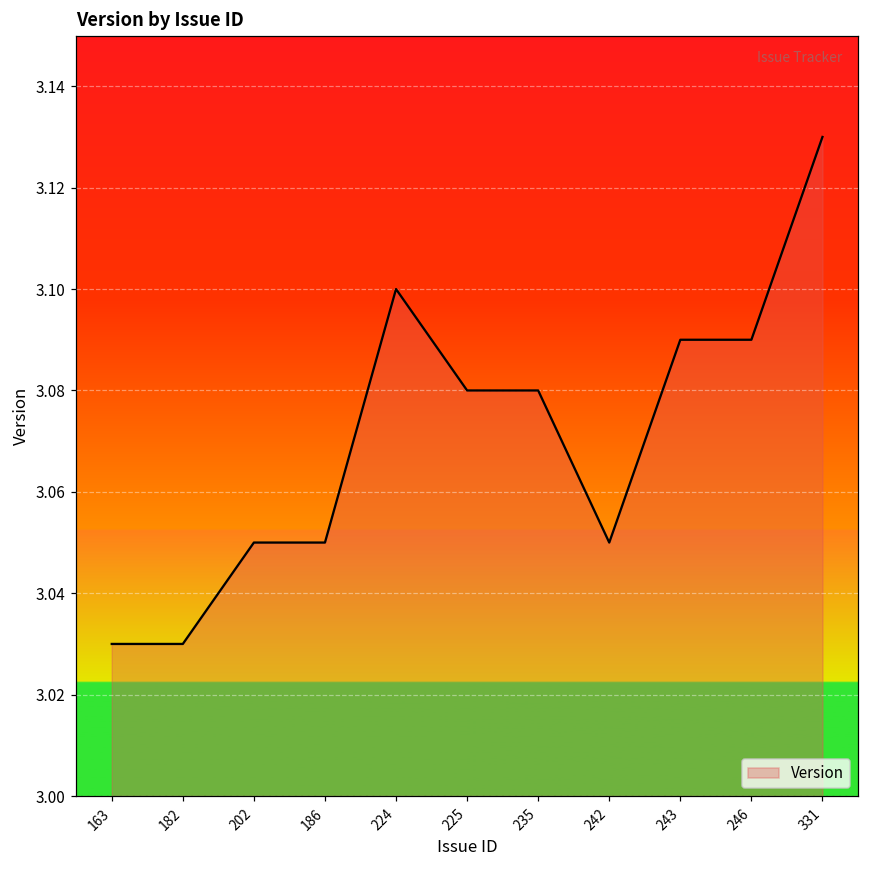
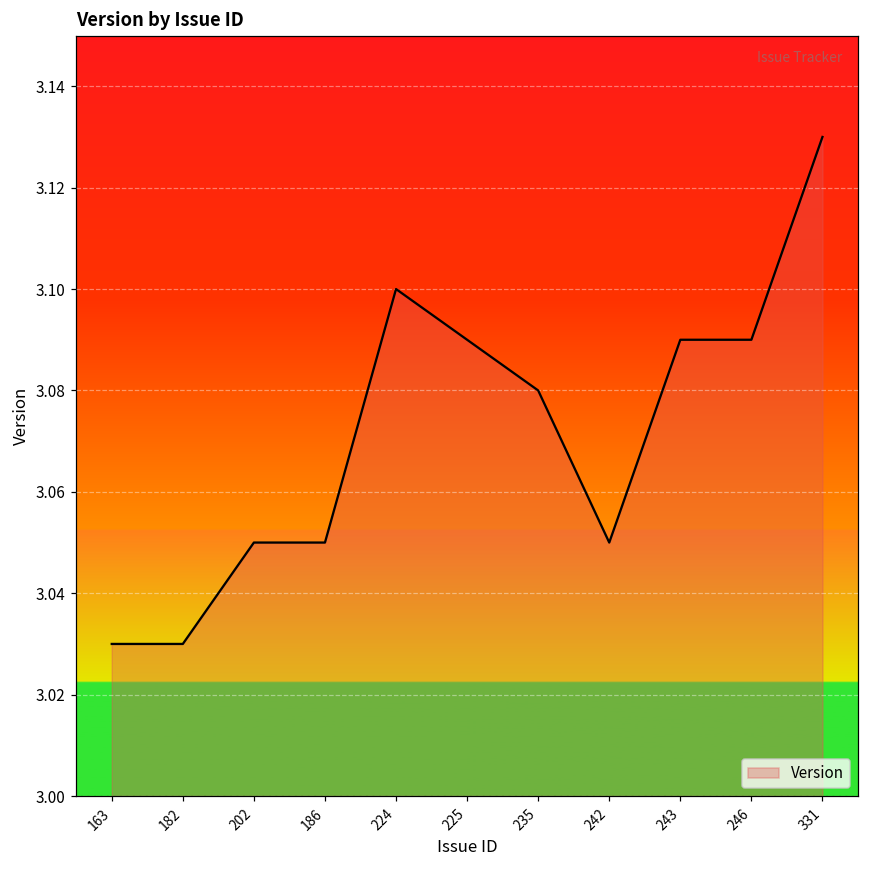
  {
    "163": 3.03,
    "182": 3.03,
    "202": 3.05,
    "186": 3.05,
    "224": 3.10,
-   "225": 3.08,
+   "225": 3.09,
    "235": 3.08,
    "242": 3.05,
    "243": 3.09,
    "246": 3.09,
    "331": 3.13
  }
